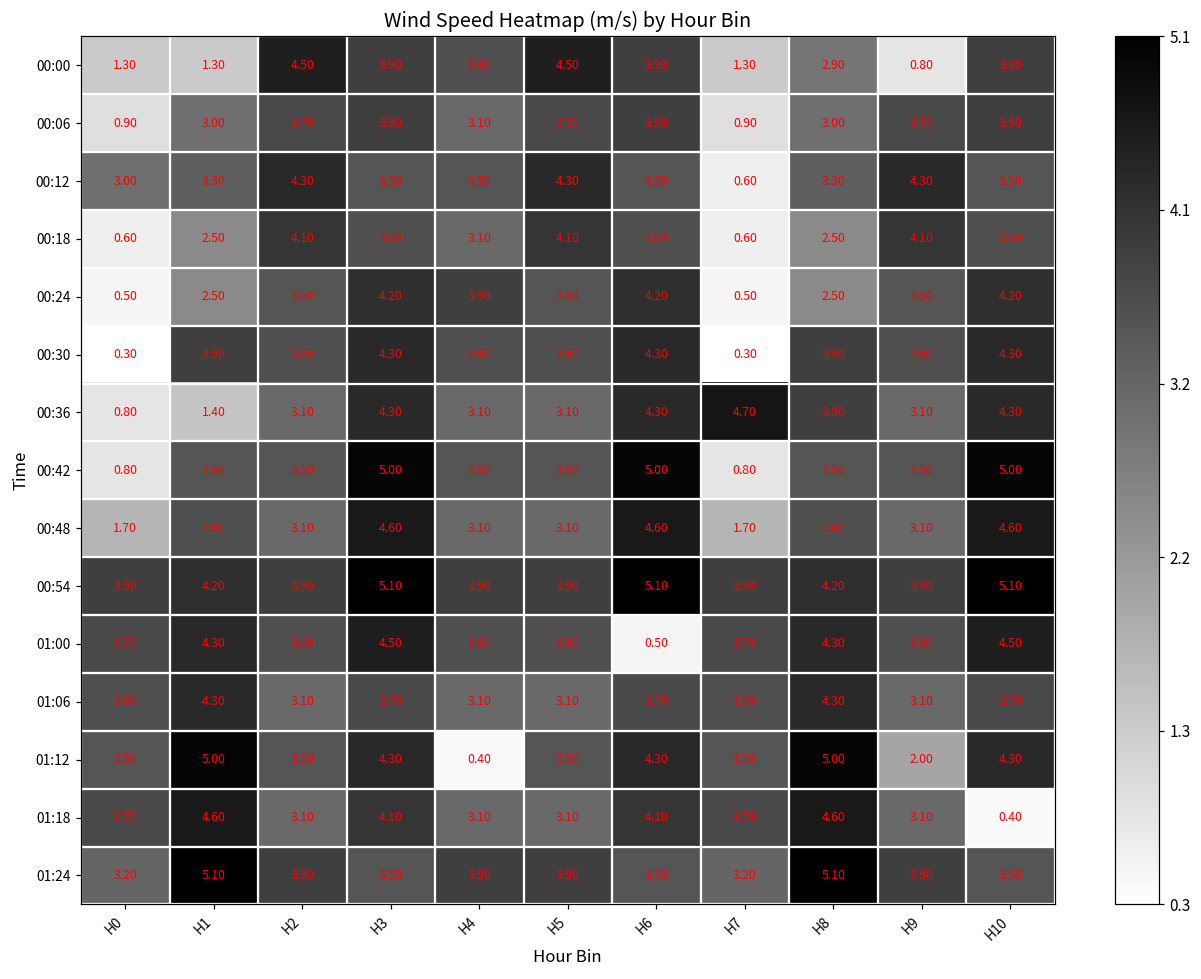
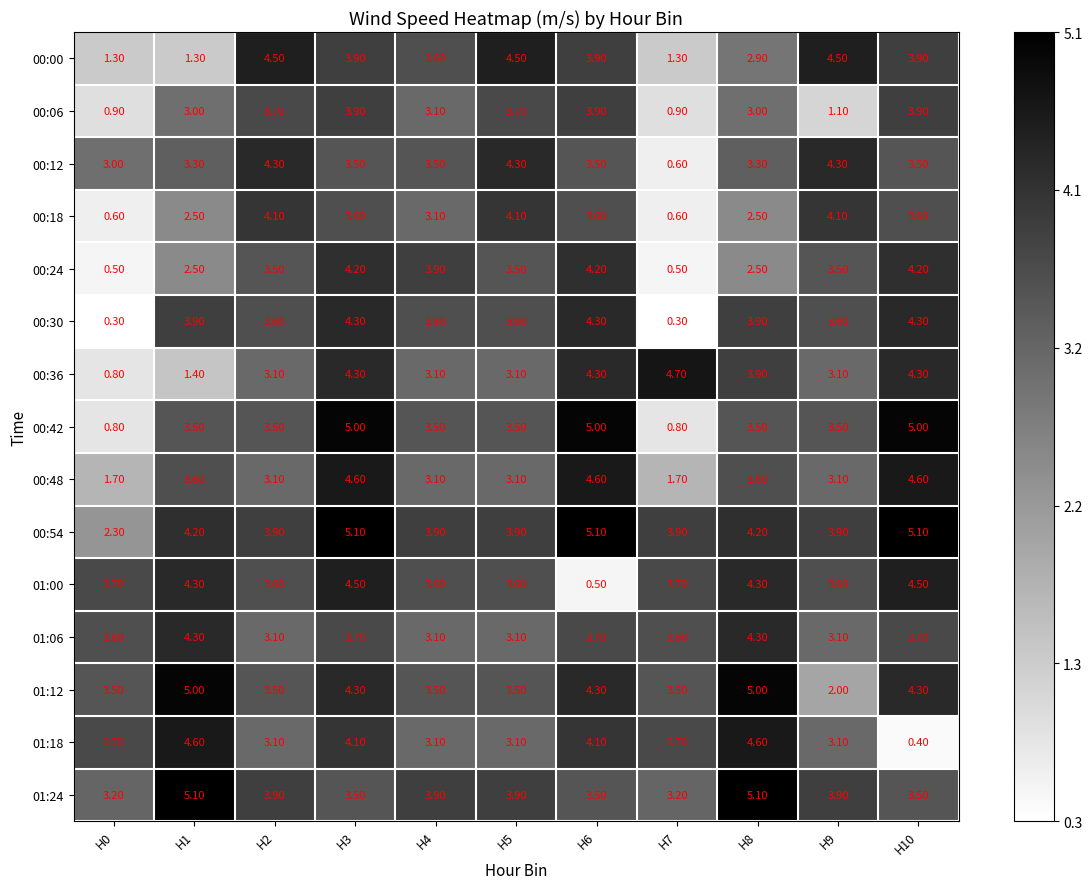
  {
    "00:00": {
      "H0": 1.30,
      "H1": 1.30,
      "H2": 4.50,
      "H3": 3.90,
      "H4": 3.60,
      "H5": 4.50,
      "H6": 3.90,
      "H7": 1.30,
      "H8": 2.90,
-     "H9": 0.80,
+     "H9": 4.50,
      "H10": 3.90
    },
    "00:06": {
      "H0": 0.90,
      "H1": 3.00,
      "H2": 3.70,
      "H3": 3.90,
      "H4": 3.10,
      "H5": 3.70,
      "H6": 3.90,
      "H7": 0.90,
      "H8": 3.00,
-     "H9": 3.70,
+     "H9": 1.10,
      "H10": 3.90
    },
    "00:12": {
      "H0": 3.00,
      "H1": 3.30,
      "H2": 4.30,
      "H3": 3.50,
      "H4": 3.50,
      "H5": 4.30,
      "H6": 3.50,
      "H7": 0.60,
      "H8": 3.30,
      "H9": 4.30,
      "H10": 3.50
    },
    "00:18": {
      "H0": 0.60,
      "H1": 2.50,
      "H2": 4.10,
      "H3": 3.60,
      "H4": 3.10,
      "H5": 4.10,
      "H6": 3.60,
      "H7": 0.60,
      "H8": 2.50,
      "H9": 4.10,
      "H10": 3.60
    },
    "00:24": {
      "H0": 0.50,
      "H1": 2.50,
      "H2": 3.50,
      "H3": 4.20,
      "H4": 3.90,
      "H5": 3.50,
      "H6": 4.20,
      "H7": 0.50,
      "H8": 2.50,
      "H9": 3.50,
      "H10": 4.20
    },
    "00:30": {
      "H0": 0.30,
      "H1": 3.90,
      "H2": 3.60,
      "H3": 4.30,
      "H4": 3.60,
      "H5": 3.60,
      "H6": 4.30,
      "H7": 0.30,
      "H8": 3.90,
      "H9": 3.60,
      "H10": 4.30
    },
    "00:36": {
      "H0": 0.80,
      "H1": 1.40,
      "H2": 3.10,
      "H3": 4.30,
      "H4": 3.10,
      "H5": 3.10,
      "H6": 4.30,
      "H7": 4.70,
      "H8": 3.90,
      "H9": 3.10,
      "H10": 4.30
    },
    "00:42": {
      "H0": 0.80,
      "H1": 3.50,
      "H2": 3.50,
      "H3": 5.00,
      "H4": 3.50,
      "H5": 3.50,
      "H6": 5.00,
      "H7": 0.80,
      "H8": 3.50,
      "H9": 3.50,
      "H10": 5.00
    },
    "00:48": {
      "H0": 1.70,
      "H1": 3.60,
      "H2": 3.10,
      "H3": 4.60,
      "H4": 3.10,
      "H5": 3.10,
      "H6": 4.60,
      "H7": 1.70,
      "H8": 3.60,
      "H9": 3.10,
      "H10": 4.60
    },
    "00:54": {
-     "H0": 3.90,
+     "H0": 2.30,
      "H1": 4.20,
      "H2": 3.90,
      "H3": 5.10,
      "H4": 3.90,
      "H5": 3.90,
      "H6": 5.10,
      "H7": 3.90,
      "H8": 4.20,
      "H9": 3.90,
      "H10": 5.10
    },
    "01:00": {
      "H0": 3.70,
      "H1": 4.30,
      "H2": 3.60,
      "H3": 4.50,
      "H4": 3.60,
      "H5": 3.60,
      "H6": 0.50,
      "H7": 3.70,
      "H8": 4.30,
      "H9": 3.60,
      "H10": 4.50
    },
    "01:06": {
      "H0": 3.60,
      "H1": 4.30,
      "H2": 3.10,
      "H3": 3.70,
      "H4": 3.10,
      "H5": 3.10,
      "H6": 3.70,
      "H7": 3.60,
      "H8": 4.30,
      "H9": 3.10,
      "H10": 3.70
    },
    "01:12": {
      "H0": 3.50,
      "H1": 5.00,
      "H2": 3.50,
      "H3": 4.30,
-     "H4": 0.40,
+     "H4": 3.50,
      "H5": 3.50,
      "H6": 4.30,
      "H7": 3.50,
      "H8": 5.00,
      "H9": 2.00,
      "H10": 4.30
    },
    "01:18": {
      "H0": 3.70,
      "H1": 4.60,
      "H2": 3.10,
      "H3": 4.10,
      "H4": 3.10,
      "H5": 3.10,
      "H6": 4.10,
      "H7": 3.70,
      "H8": 4.60,
      "H9": 3.10,
      "H10": 0.40
    },
    "01:24": {
      "H0": 3.20,
      "H1": 5.10,
      "H2": 3.90,
      "H3": 3.50,
      "H4": 3.90,
      "H5": 3.90,
      "H6": 3.50,
      "H7": 3.20,
      "H8": 5.10,
      "H9": 3.90,
      "H10": 3.50
    }
  }
